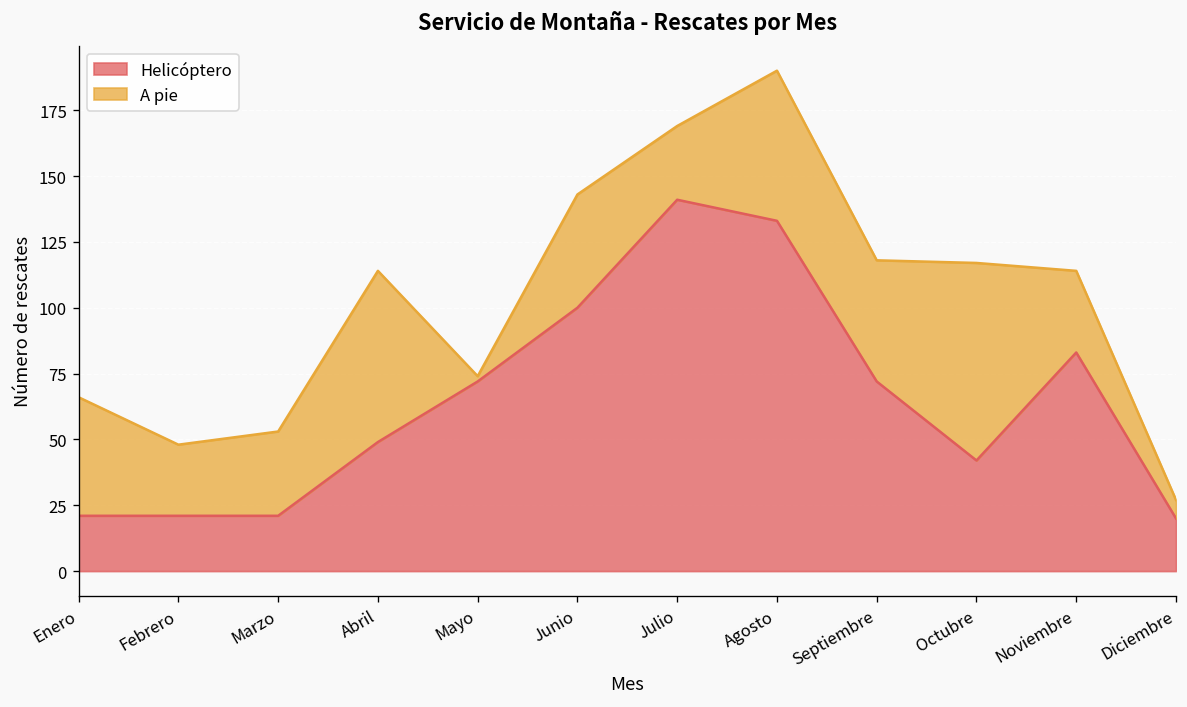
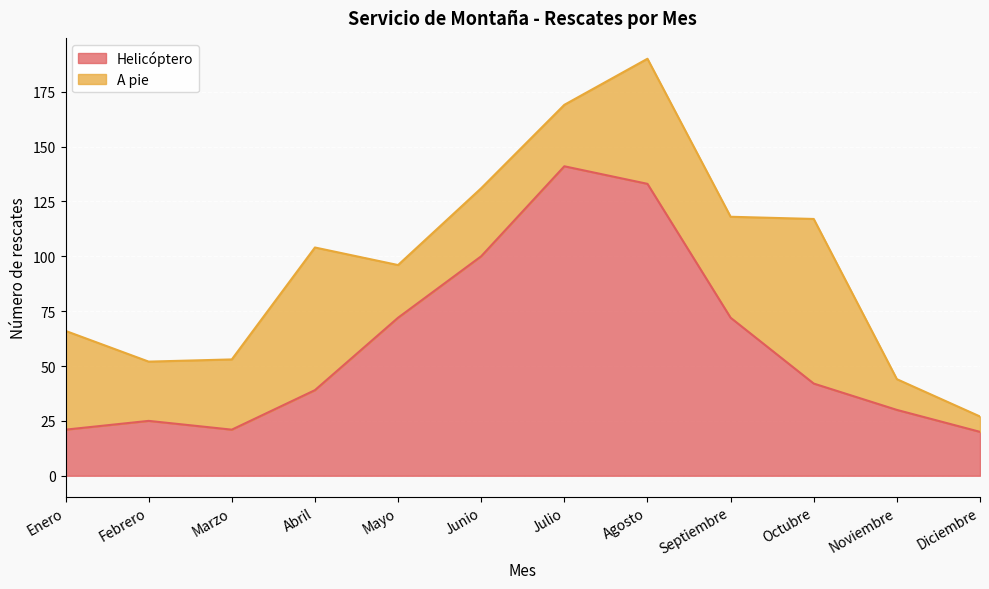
  {
    "Helicóptero": {
      "Enero": 21,
-     "Febrero": 21,
+     "Febrero": 25,
      "Marzo": 21,
-     "Abril": 49,
+     "Abril": 39,
      "Mayo": 72,
      "Junio": 100,
      "Julio": 141,
      "Agosto": 133,
      "Septiembre": 72,
      "Octubre": 42,
-     "Noviembre": 83,
+     "Noviembre": 30,
      "Diciembre": 20
    },
    "A pie": {
      "Enero": 45,
      "Febrero": 27,
      "Marzo": 32,
      "Abril": 65,
-     "Mayo": 2,
-     "Junio": 43,
+     "Mayo": 24,
+     "Junio": 31,
      "Julio": 28,
      "Agosto": 57,
      "Septiembre": 46,
      "Octubre": 75,
-     "Noviembre": 31,
+     "Noviembre": 14,
      "Diciembre": 7
    }
  }
